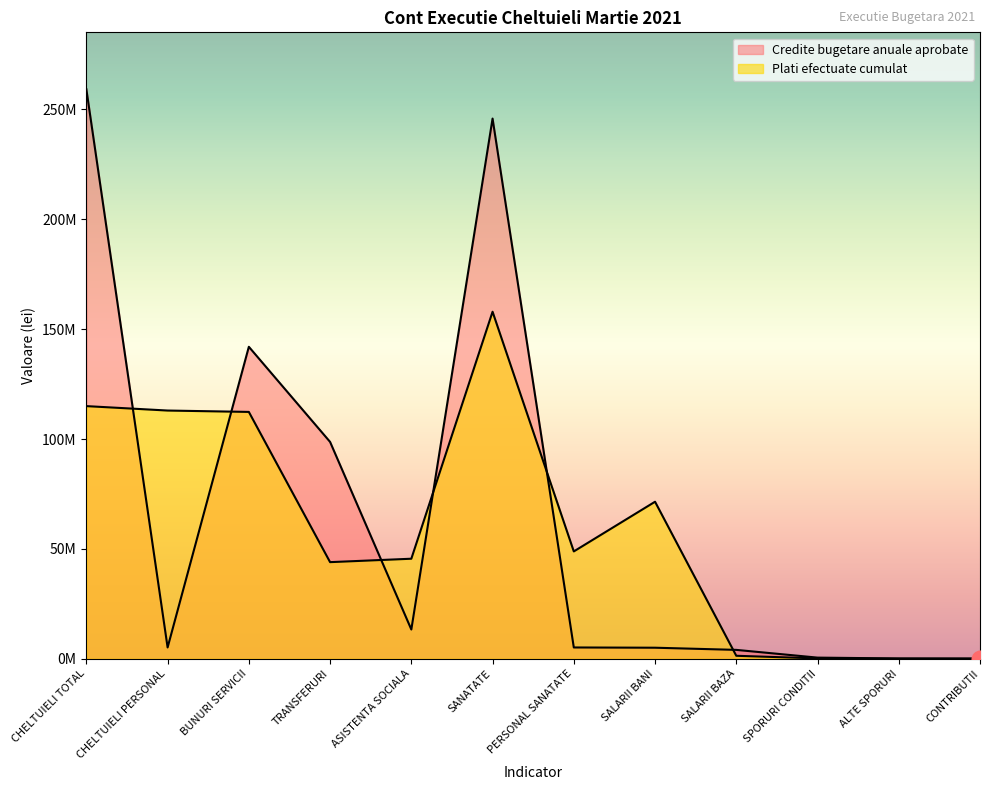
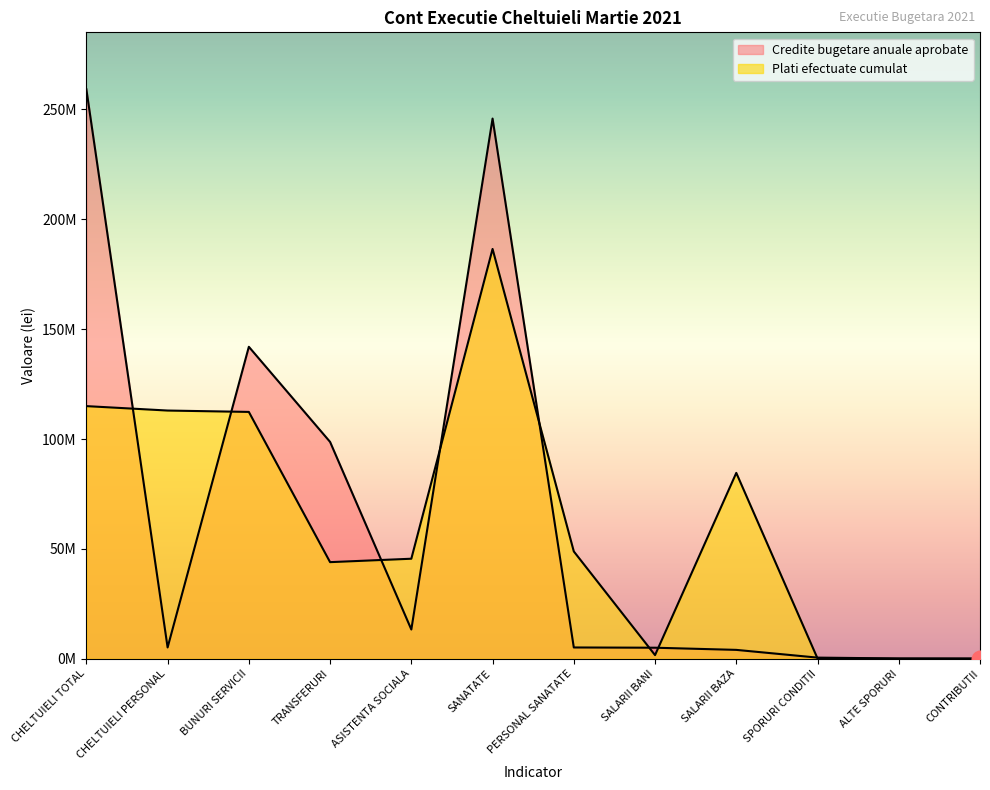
  {
    "Plati efectuate cumulat": {
      "CHELTUIELI TOTAL": 115000000,
      "CHELTUIELI PERSONAL": 113000000,
      "BUNURI SERVICII": 112000000,
      "TRANSFERURI": 44000000,
      "ASISTENTA SOCIALA": 46000000,
-     "SANATATE": 158000000,
+     "SANATATE": 187000000,
      "PERSONAL SANATATE": 49000000,
-     "SALARII BANI": 71000000,
-     "SALARII BAZA": 1000000
+     "SALARII BANI": 2000000,
+     "SALARII BAZA": 85000000
    }
  }
